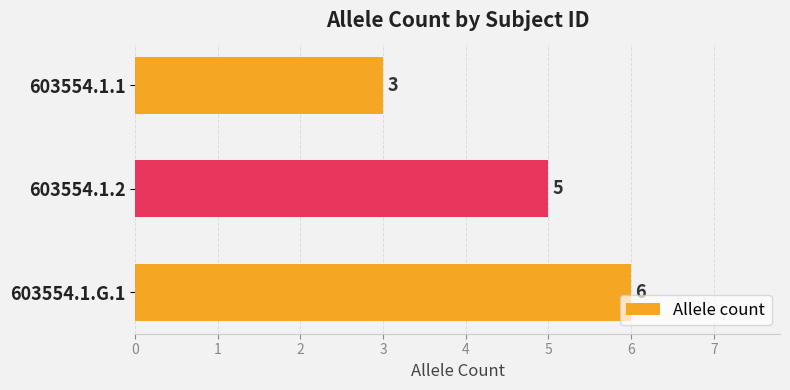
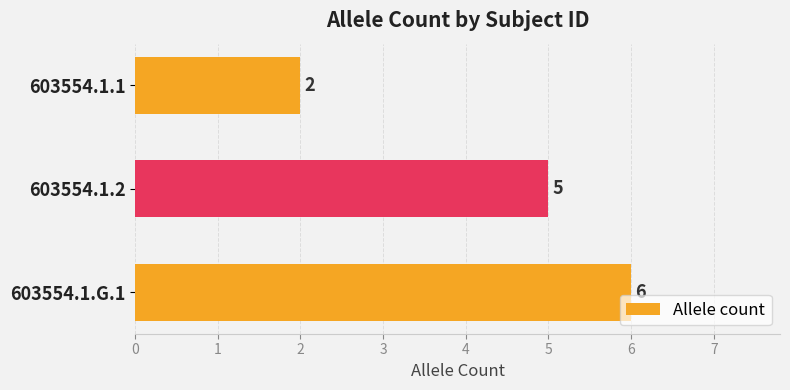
  {
-   "603554.1.1": 3,
+   "603554.1.1": 2,
    "603554.1.2": 5
  }
